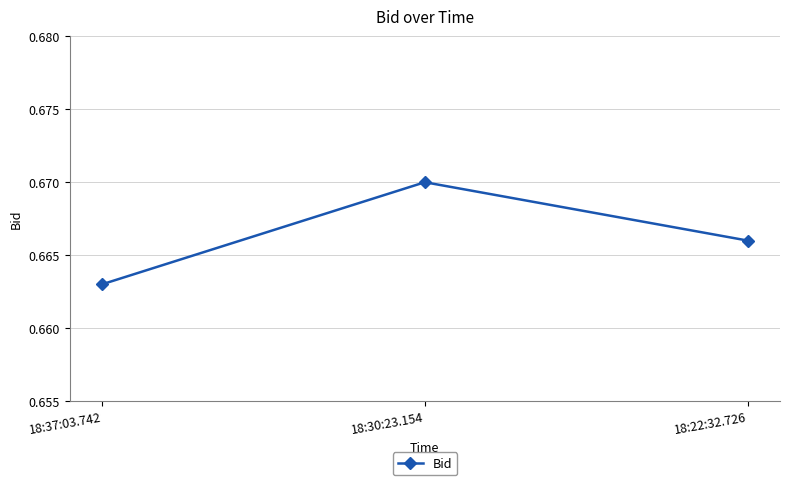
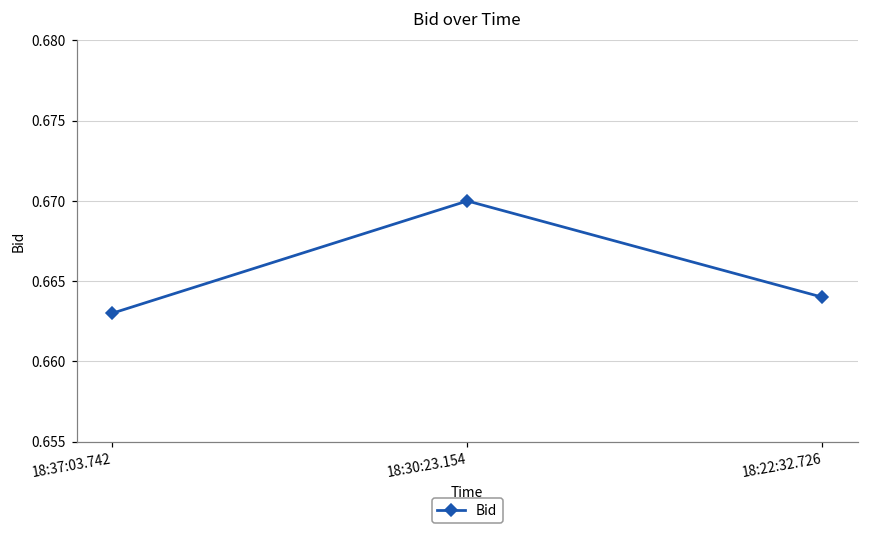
  {
    "18:37:03.742": 0.663,
    "18:30:23.154": 0.670,
-   "18:22:32.726": 0.666
+   "18:22:32.726": 0.664
  }
